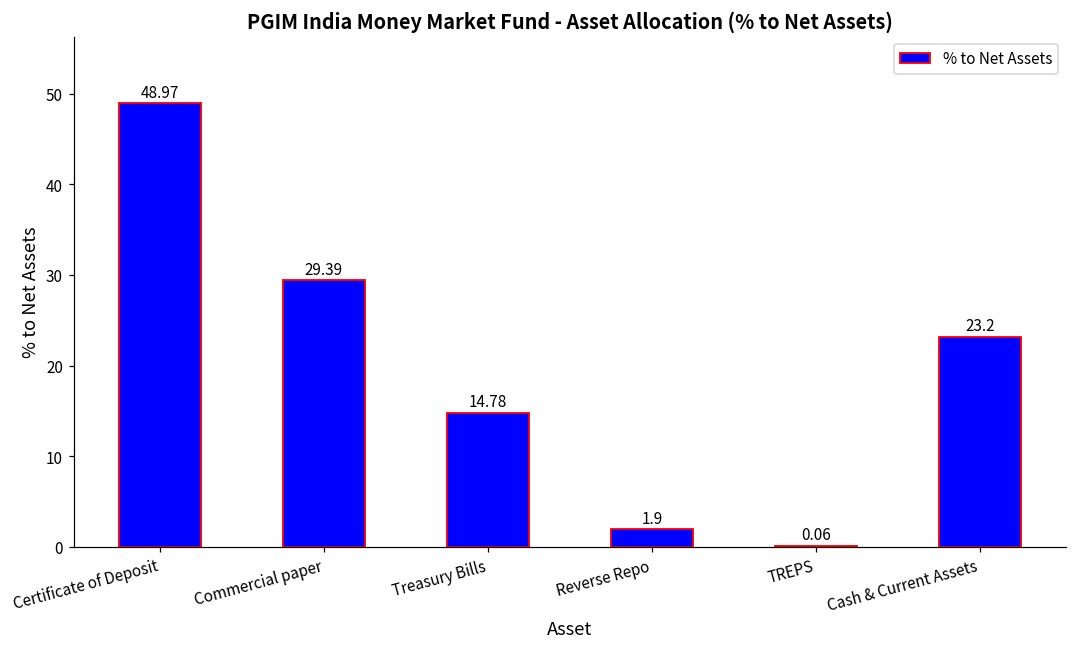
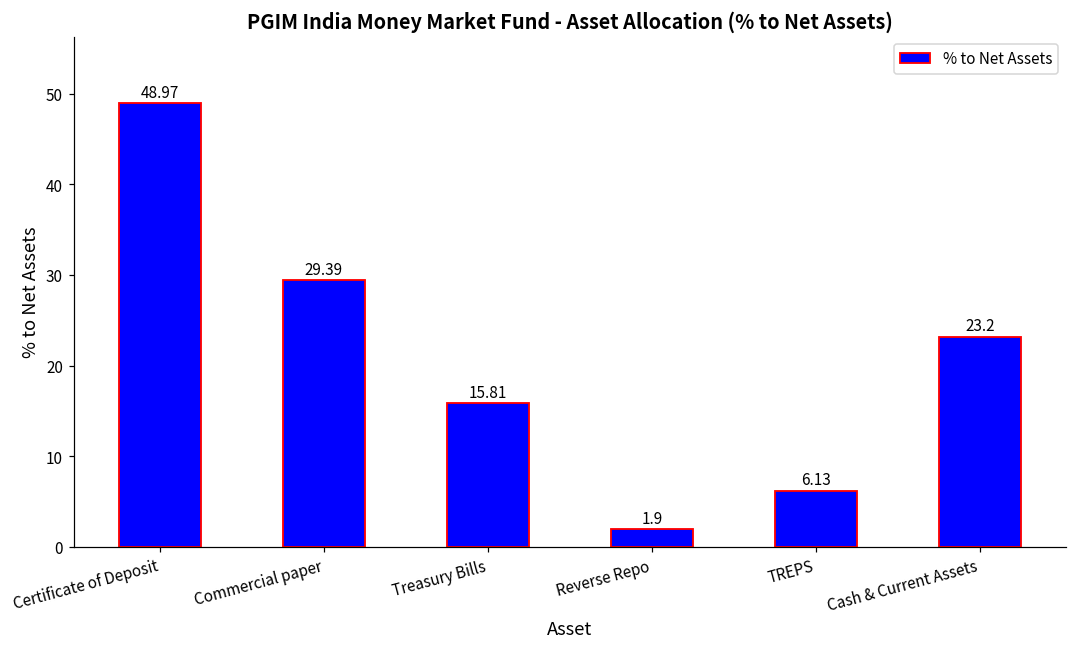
  {
    "Certificate of Deposit": 48.97,
    "Commercial paper": 29.39,
-   "Treasury Bills": 14.78,
+   "Treasury Bills": 15.81,
    "Reverse Repo": 1.9,
-   "TREPS": 0.06,
+   "TREPS": 6.13,
    "Cash & Current Assets": 23.2
  }
